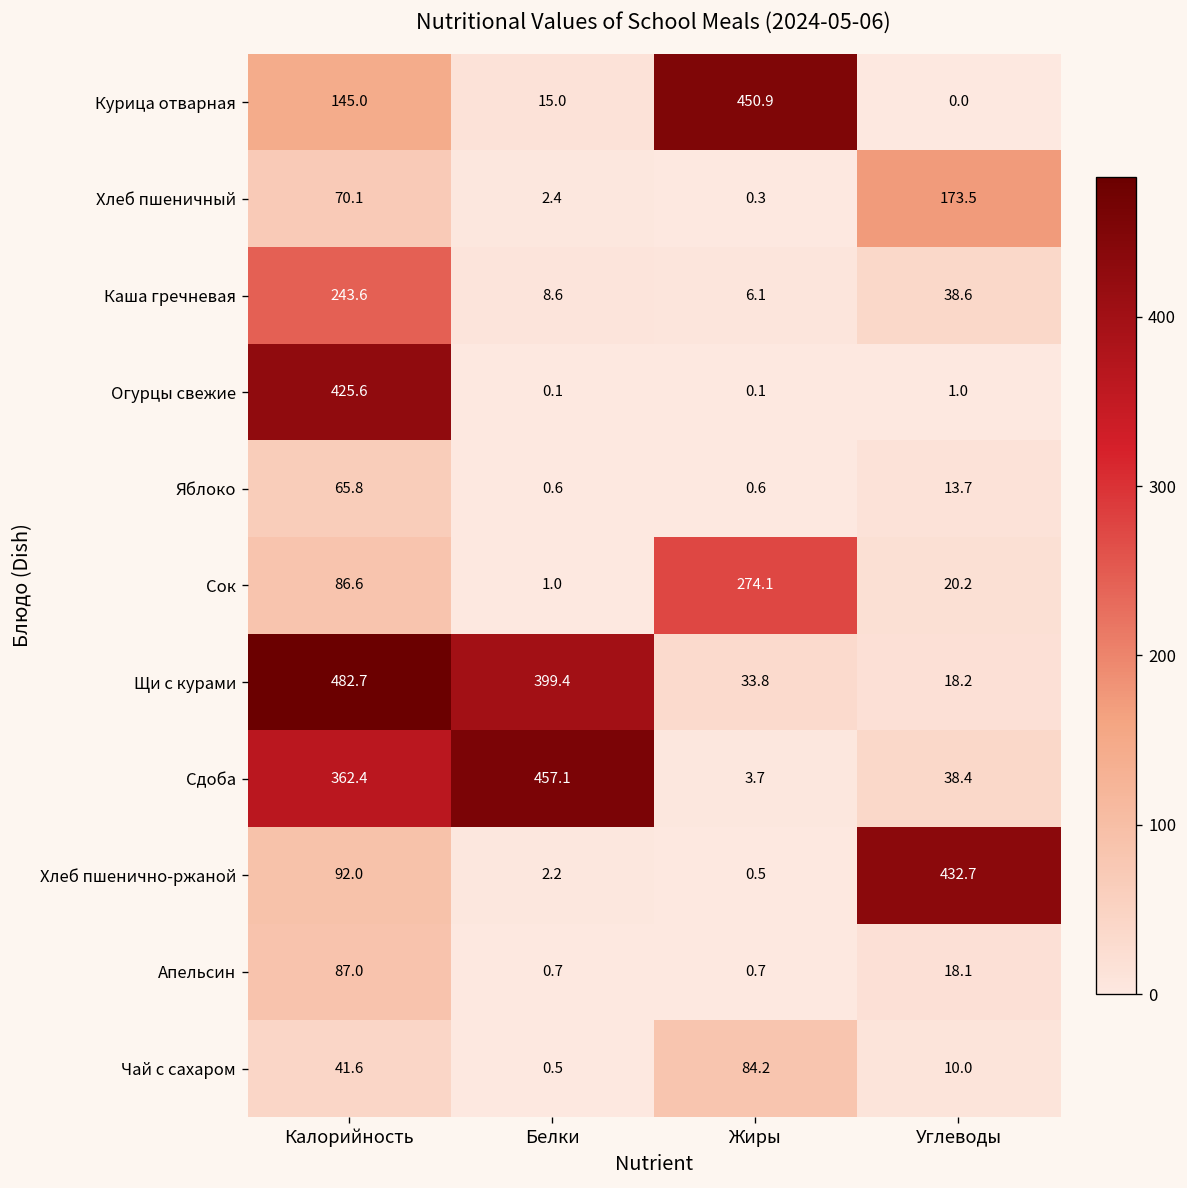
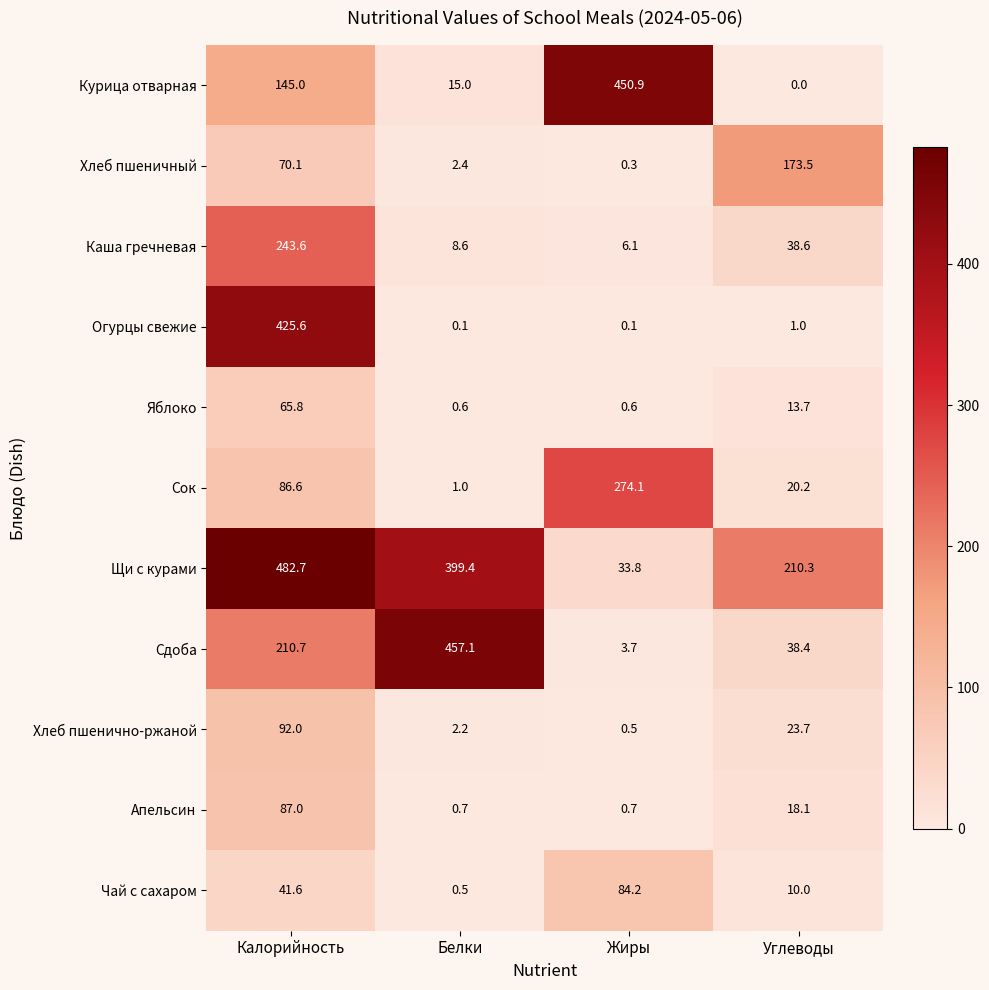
  {
    "Курица отварная": {
      "Калорийность": 145.0,
      "Белки": 15.0,
      "Жиры": 450.9,
      "Углеводы": 0.0
    },
    "Хлеб пшеничный": {
      "Калорийность": 70.1,
      "Белки": 2.4,
      "Жиры": 0.3,
      "Углеводы": 173.5
    },
    "Каша гречневая": {
      "Калорийность": 243.6,
      "Белки": 8.6,
      "Жиры": 6.1,
      "Углеводы": 38.6
    },
    "Огурцы свежие": {
      "Калорийность": 425.6,
      "Белки": 0.1,
      "Жиры": 0.1,
      "Углеводы": 1.0
    },
    "Яблоко": {
      "Калорийность": 65.8,
      "Белки": 0.6,
      "Жиры": 0.6,
      "Углеводы": 13.7
    },
    "Сок": {
      "Калорийность": 86.6,
      "Белки": 1.0,
      "Жиры": 274.1,
      "Углеводы": 20.2
    },
    "Щи с курами": {
      "Калорийность": 482.7,
      "Белки": 399.4,
      "Жиры": 33.8,
-     "Углеводы": 18.2
+     "Углеводы": 210.3
    },
    "Сдоба": {
-     "Калорийность": 362.4,
+     "Калорийность": 210.7,
      "Белки": 457.1,
      "Жиры": 3.7,
      "Углеводы": 38.4
    },
    "Хлеб пшенично-ржаной": {
      "Калорийность": 92.0,
      "Белки": 2.2,
      "Жиры": 0.5,
-     "Углеводы": 432.7
+     "Углеводы": 23.7
    },
    "Апельсин": {
      "Калорийность": 87.0,
      "Белки": 0.7,
      "Жиры": 0.7,
      "Углеводы": 18.1
    },
    "Чай с сахаром": {
      "Калорийность": 41.6,
      "Белки": 0.5,
      "Жиры": 84.2,
      "Углеводы": 10.0
    }
  }
